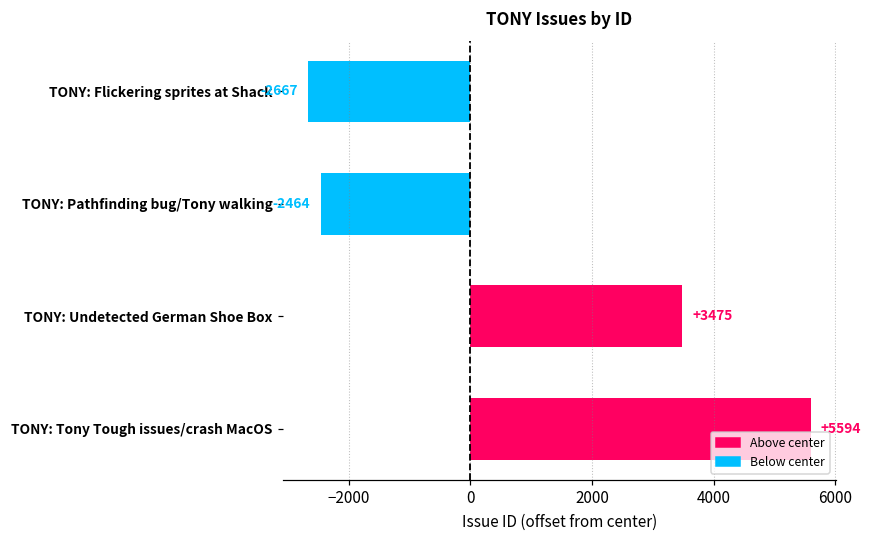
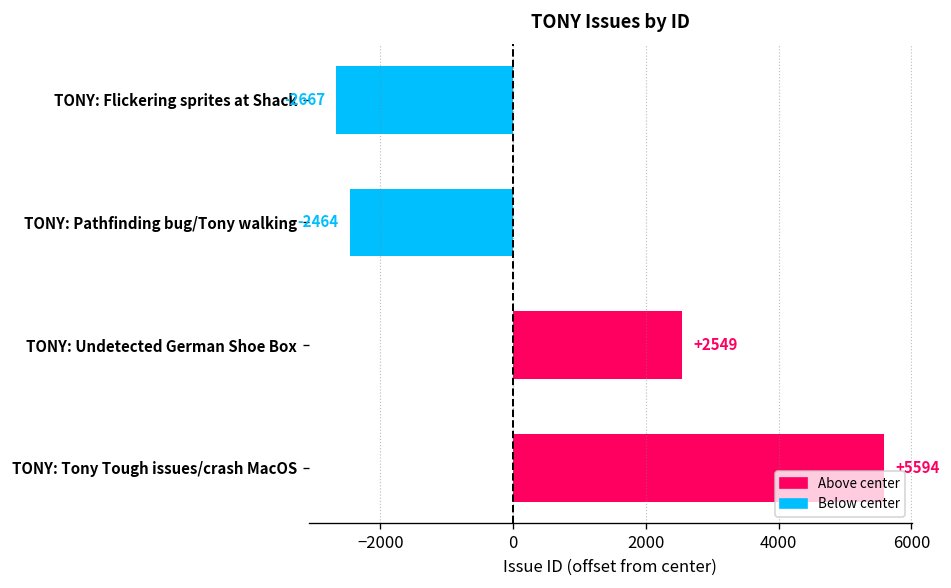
  {
    "TONY: Flickering sprites at Shack": "-2667",
    "TONY: Pathfinding bug/Tony walking": "-2464",
-   "TONY: Undetected German Shoe Box": "+3475"
+   "TONY: Undetected German Shoe Box": "+2549"
  }
